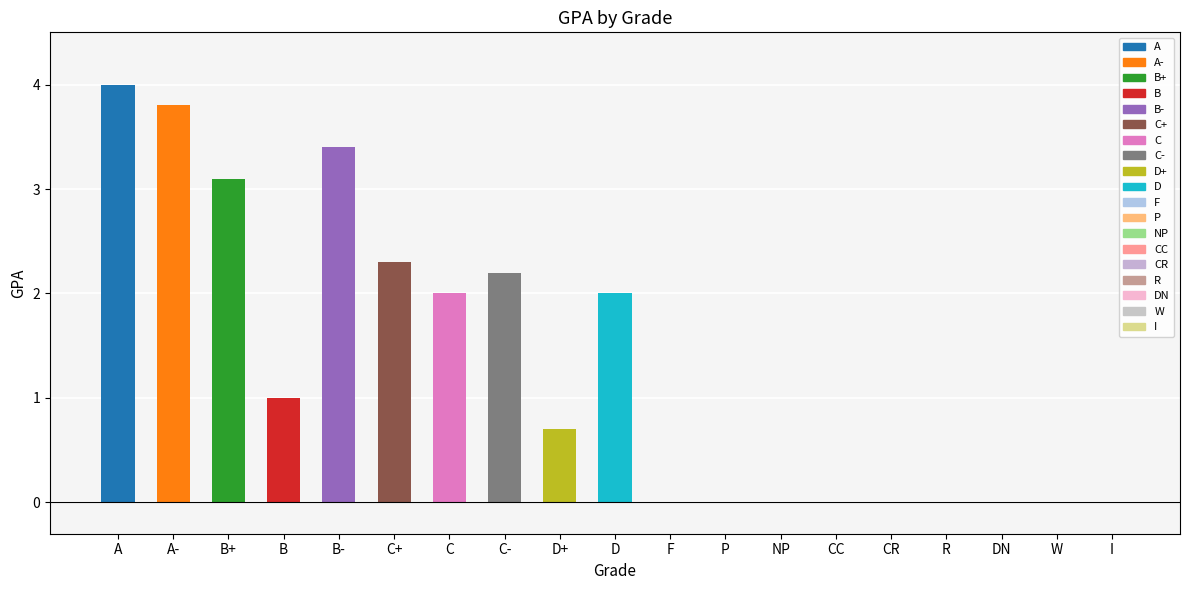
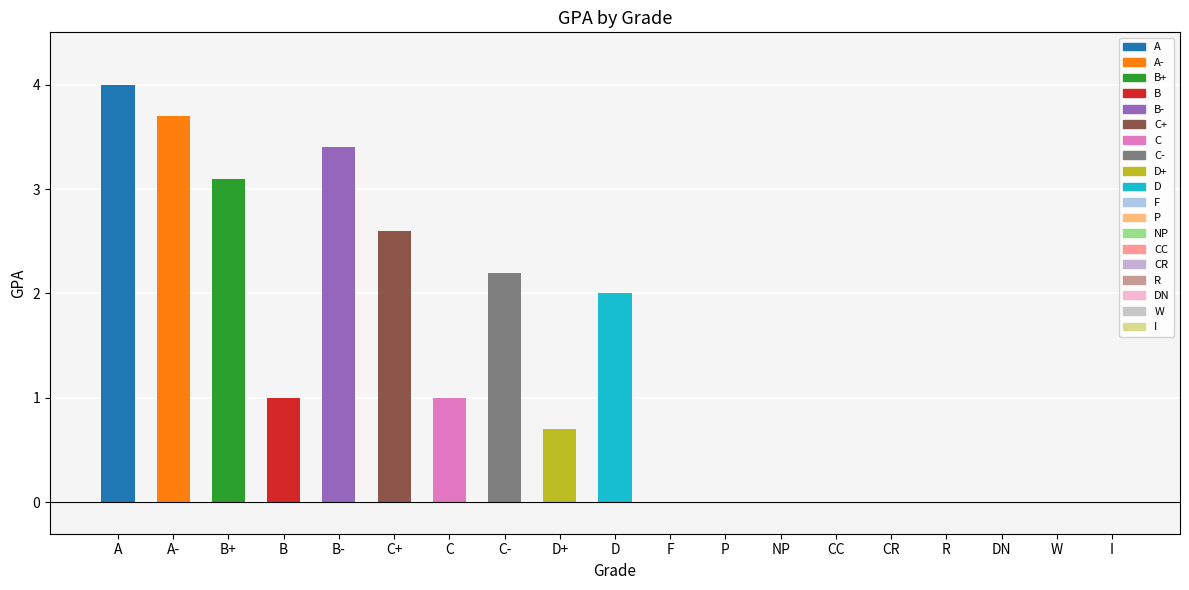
  {
    "A": 4.0,
-   "A-": 3.8,
+   "A-": 3.7,
    "B+": 3.1,
    "B": 1.0,
    "B-": 3.4,
-   "C+": 2.3,
-   "C": 2,
+   "C+": 2.6,
+   "C": 1,
    "C-": 2.2,
    "D+": 0.7,
    "D": 2.0,
    "F": 0.0,
    "P": 0.0,
    "NP": 0.0,
    "CC": 0.0,
    "CR": 0.0,
    "R": 0.0,
    "DN": 0.0,
    "W": 0.0,
    "I": 0.0
  }
